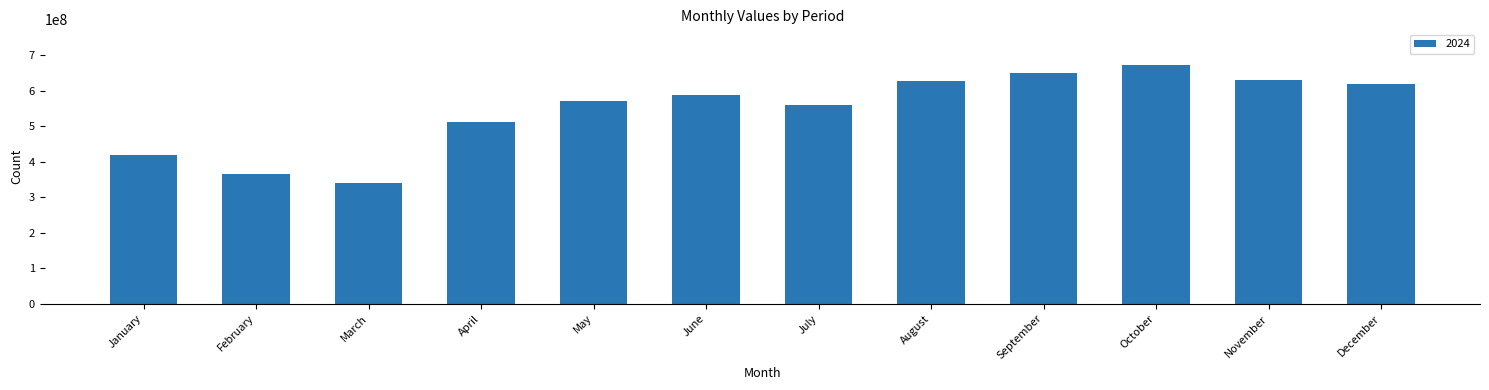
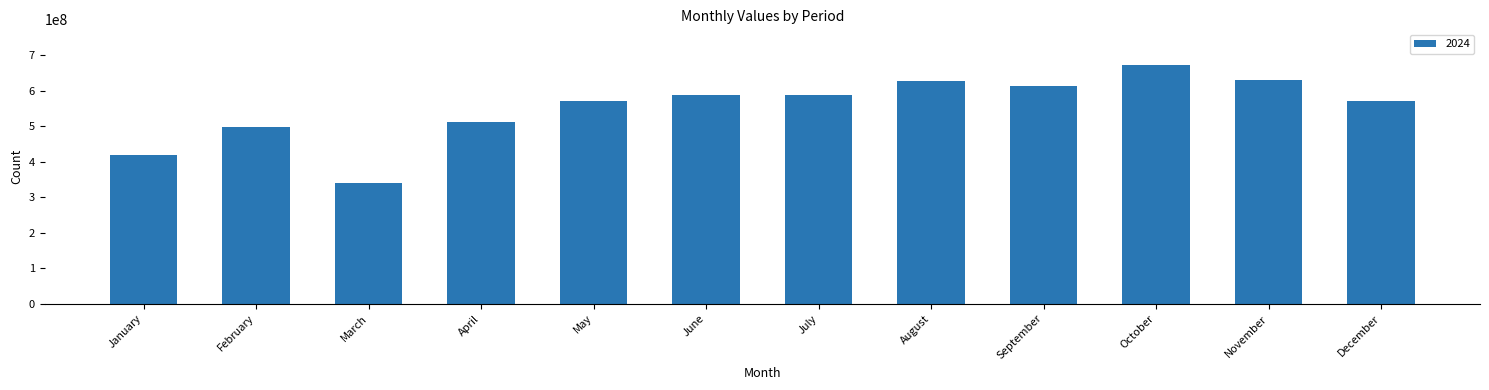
  {
    "January": 420000000,
-   "February": 370000000,
+   "February": 500000000,
    "March": 340000000,
    "April": 510000000,
    "May": 570000000,
    "June": 590000000,
-   "July": 560000000,
+   "July": 590000000,
    "August": 630000000,
-   "September": 650000000,
+   "September": 610000000,
    "October": 670000000,
    "November": 630000000,
-   "December": 620000000
+   "December": 570000000
  }
